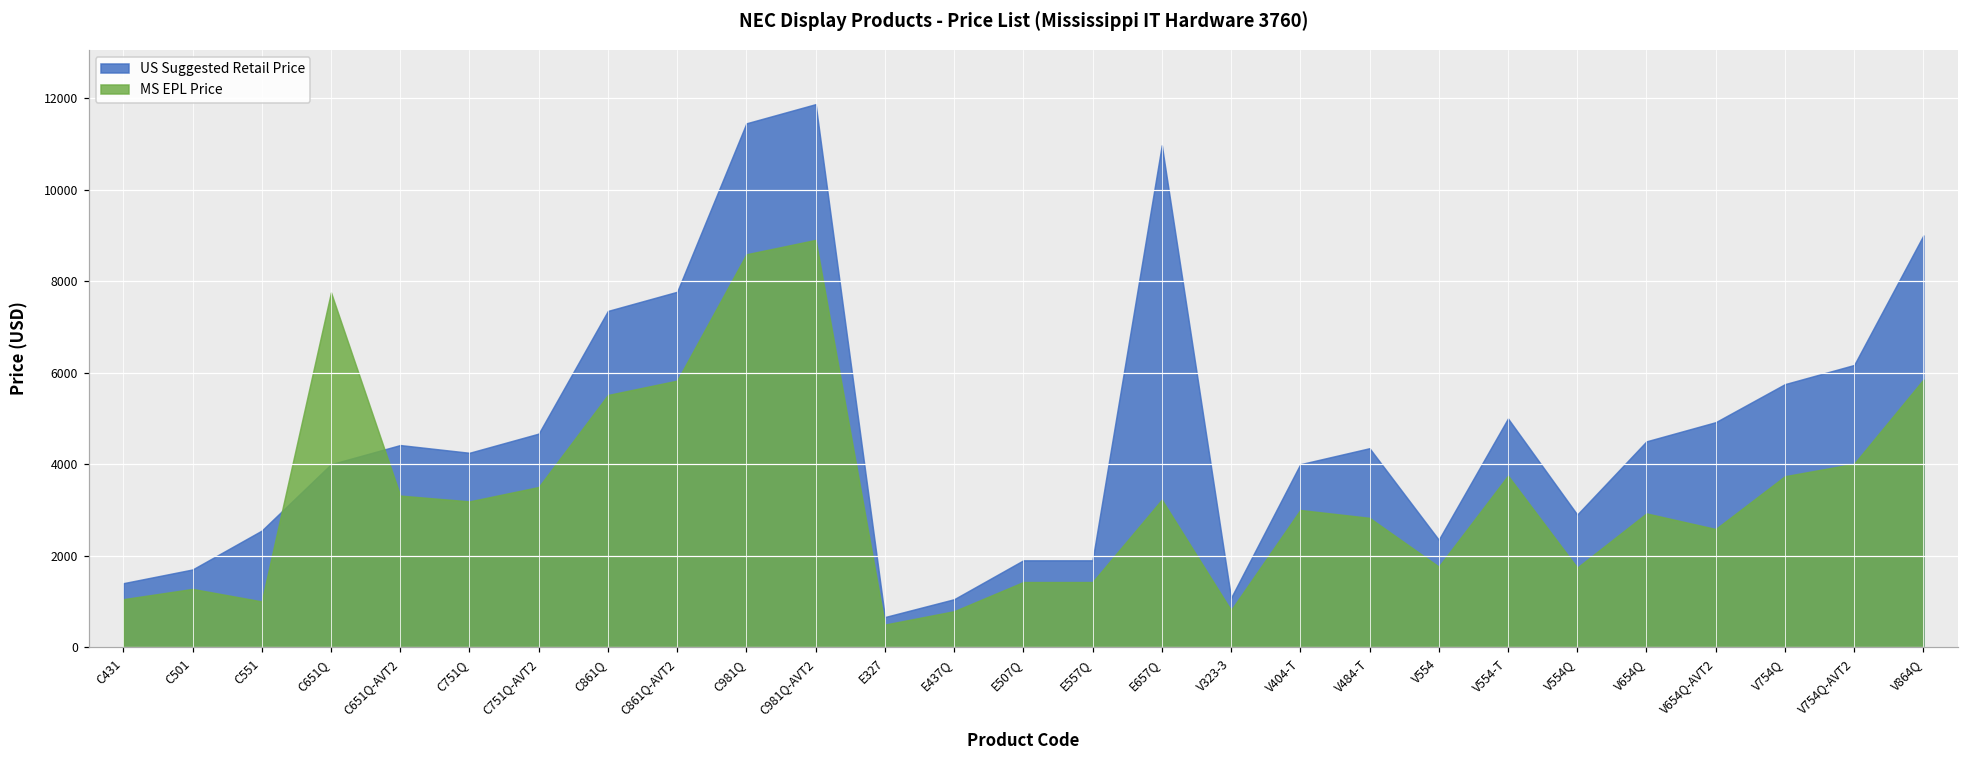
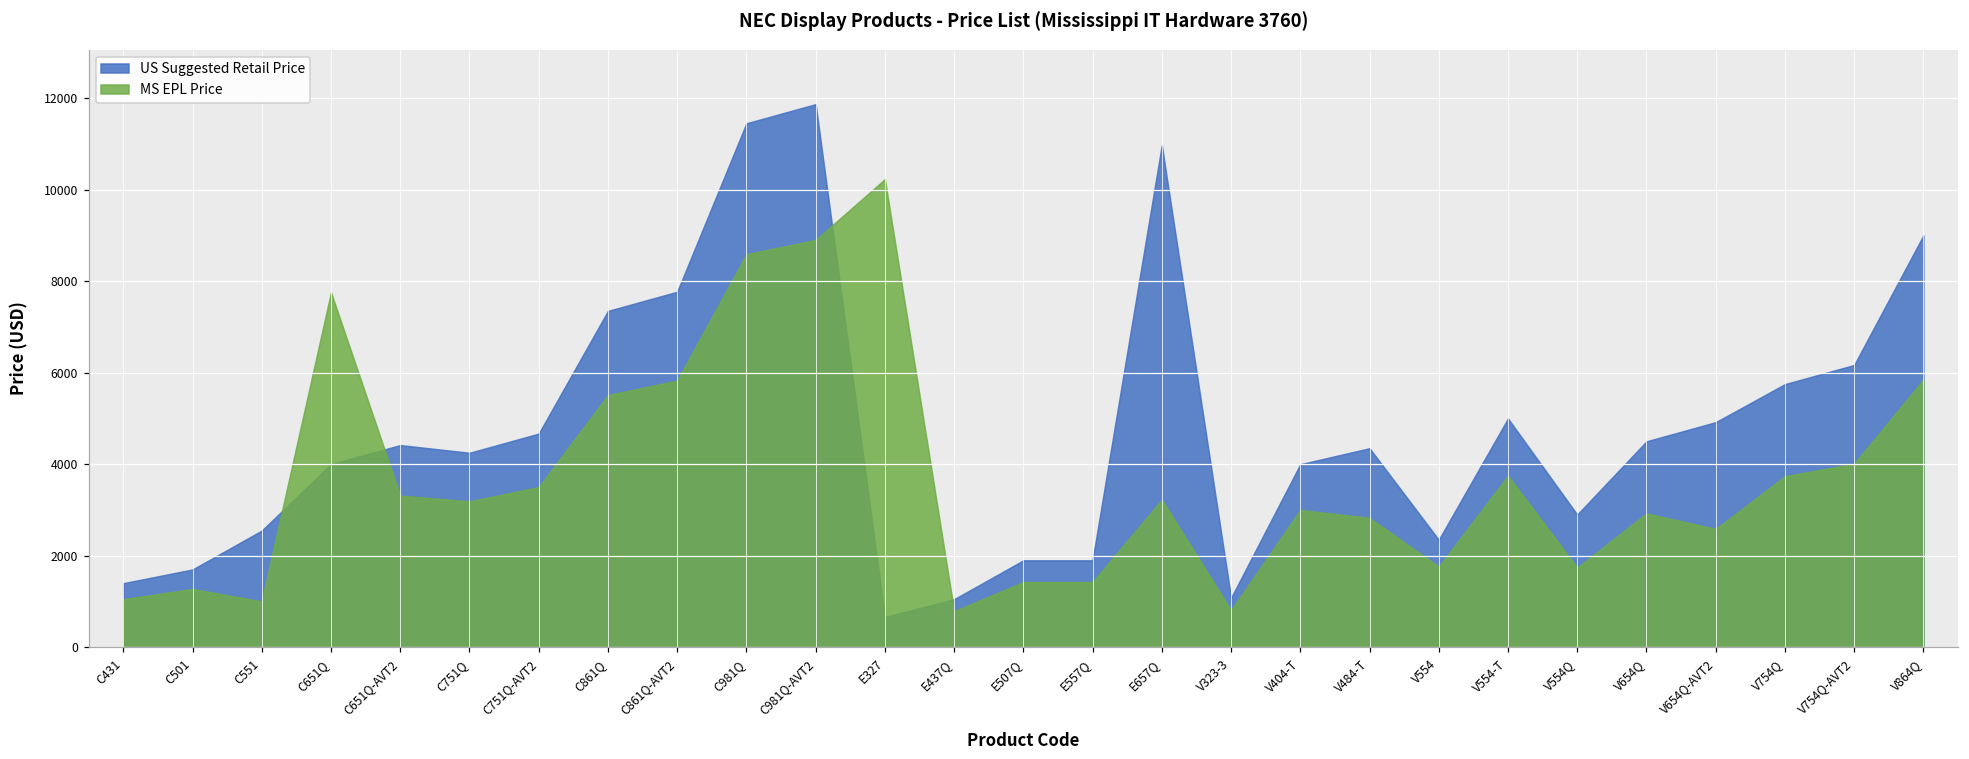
  {
    "US Suggested Retail Price": {
      "C431": 1400,
      "C501": 1700,
      "C551": 2500,
      "C651Q": 4000,
      "C651Q-AVT2": 4400,
      "C751Q": 4200,
      "C751Q-AVT2": 4700,
      "C861Q": 7300,
      "C861Q-AVT2": 7800,
      "C981Q": 11400,
      "C981Q-AVT2": 11900,
      "E327": 700,
      "E437Q": 1000,
      "E507Q": 1900,
      "E557Q": 1900,
      "E657Q": 11000,
      "V323-3": 1100,
      "V404-T": 4000,
      "V484-T": 4300,
      "V554": 2300,
      "V554-T": 5000,
      "V554Q": 2900,
      "V654Q": 4500,
      "V654Q-AVT2": 4900,
      "V754Q": 5700,
      "V754Q-AVT2": 6200,
      "V864Q": 9000
    },
    "MS EPL Price": {
      "C431": 1000,
      "C501": 1300,
      "C551": 1000,
      "C651Q": 7800,
      "C651Q-AVT2": 3300,
      "C751Q": 3200,
      "C751Q-AVT2": 3500,
      "C861Q": 5500,
      "C861Q-AVT2": 5800,
      "C981Q": 8600,
      "C981Q-AVT2": 8900,
-     "E327": 500,
+     "E327": 10200,
      "E437Q": 800,
      "E507Q": 1400,
      "E557Q": 1400,
      "E657Q": 3200,
      "V323-3": 800,
      "V404-T": 3000,
      "V484-T": 2800,
      "V554": 1800,
      "V554-T": 3700,
      "V554Q": 1700,
      "V654Q": 2900,
      "V654Q-AVT2": 2600,
      "V754Q": 3700,
      "V754Q-AVT2": 4000,
      "V864Q": 5800
    }
  }
